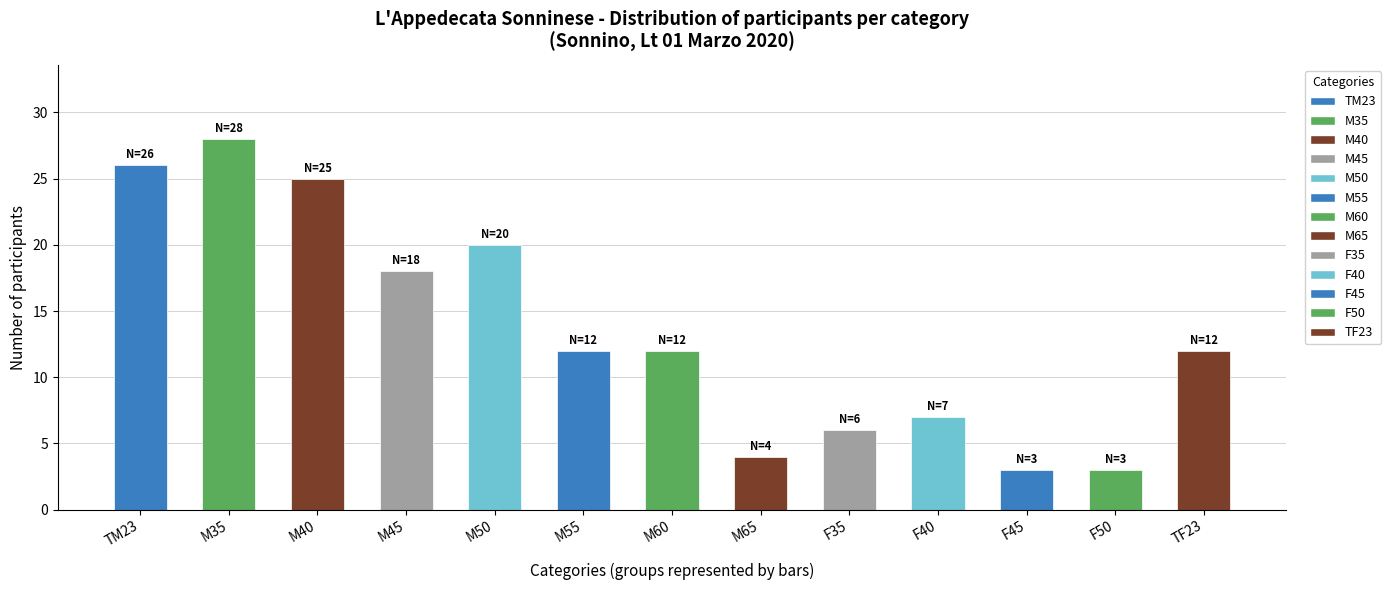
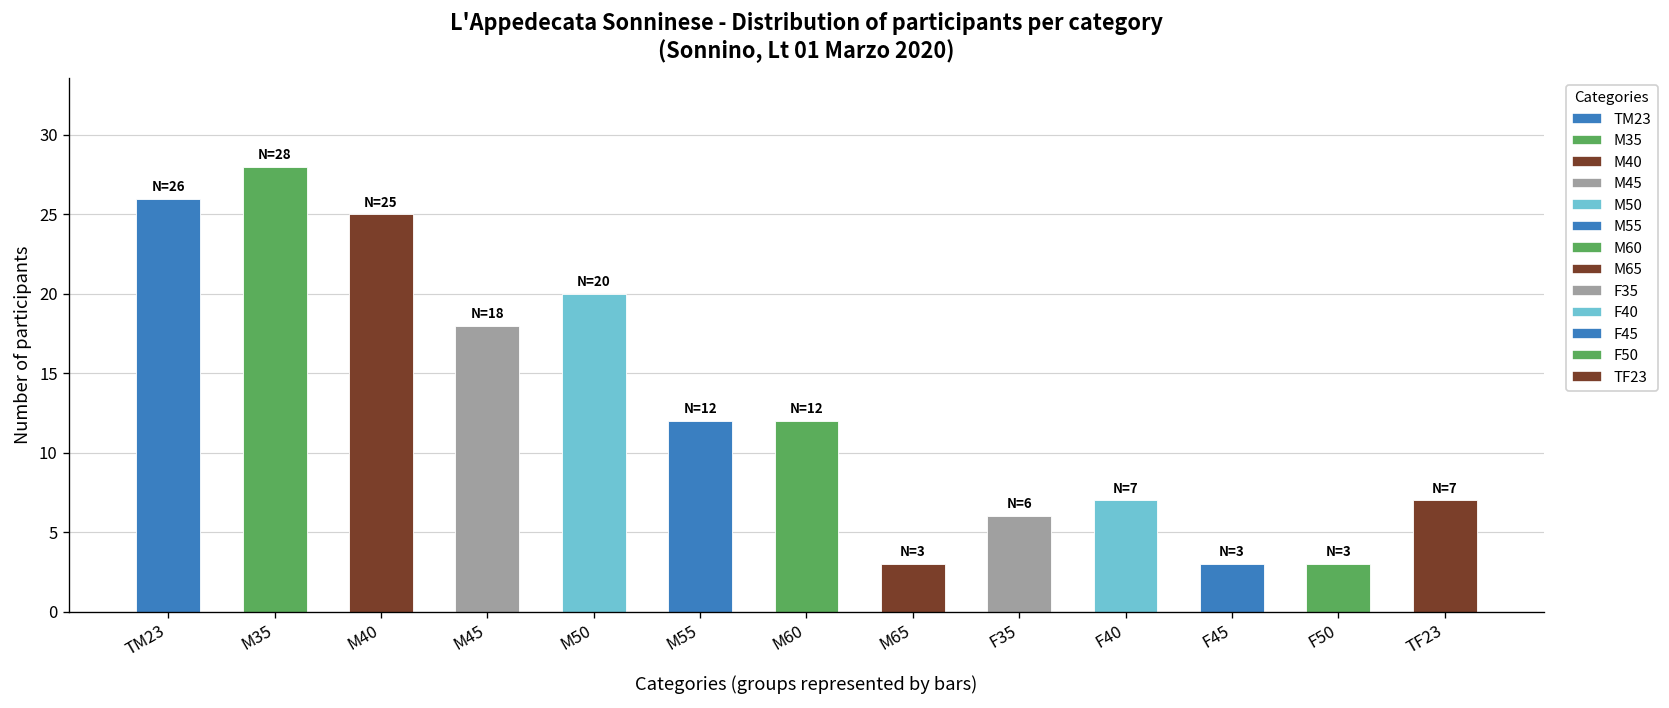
  {
    "TM23": 26,
    "M35": 28,
    "M40": 25,
    "M45": 18,
    "M50": 20,
    "M55": 12,
    "M60": 12,
-   "M65": 4,
+   "M65": 3,
    "F35": 6,
    "F40": 7,
    "F45": 3,
    "F50": 3,
-   "TF23": 12
+   "TF23": 7
  }
